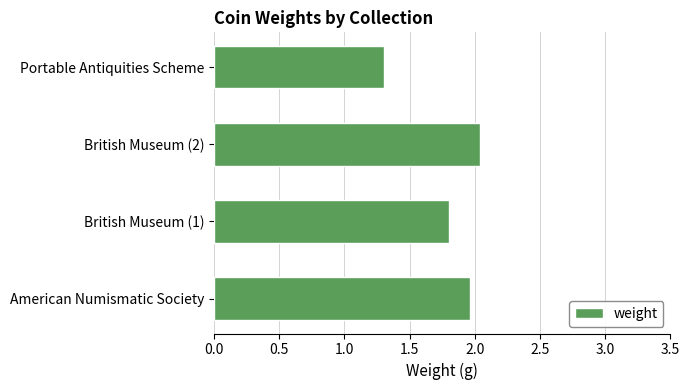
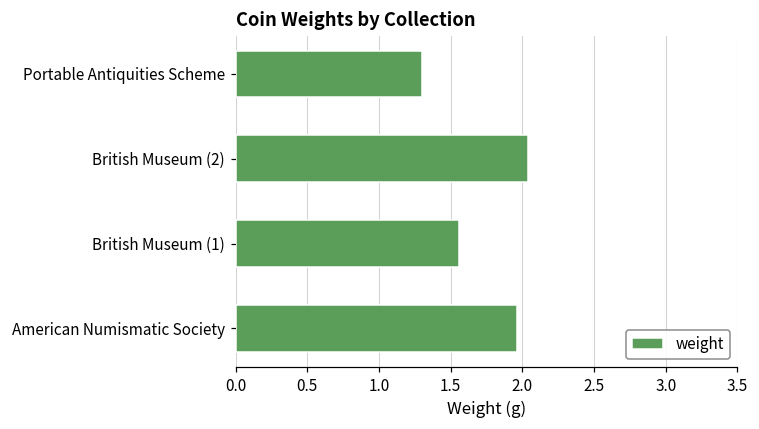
  {
    "Portable Antiquities Scheme": 1.30,
    "British Museum (2)": 2.04,
-   "British Museum (1)": 1.80,
+   "British Museum (1)": 1.56,
    "American Numismatic Society": 1.96
  }
